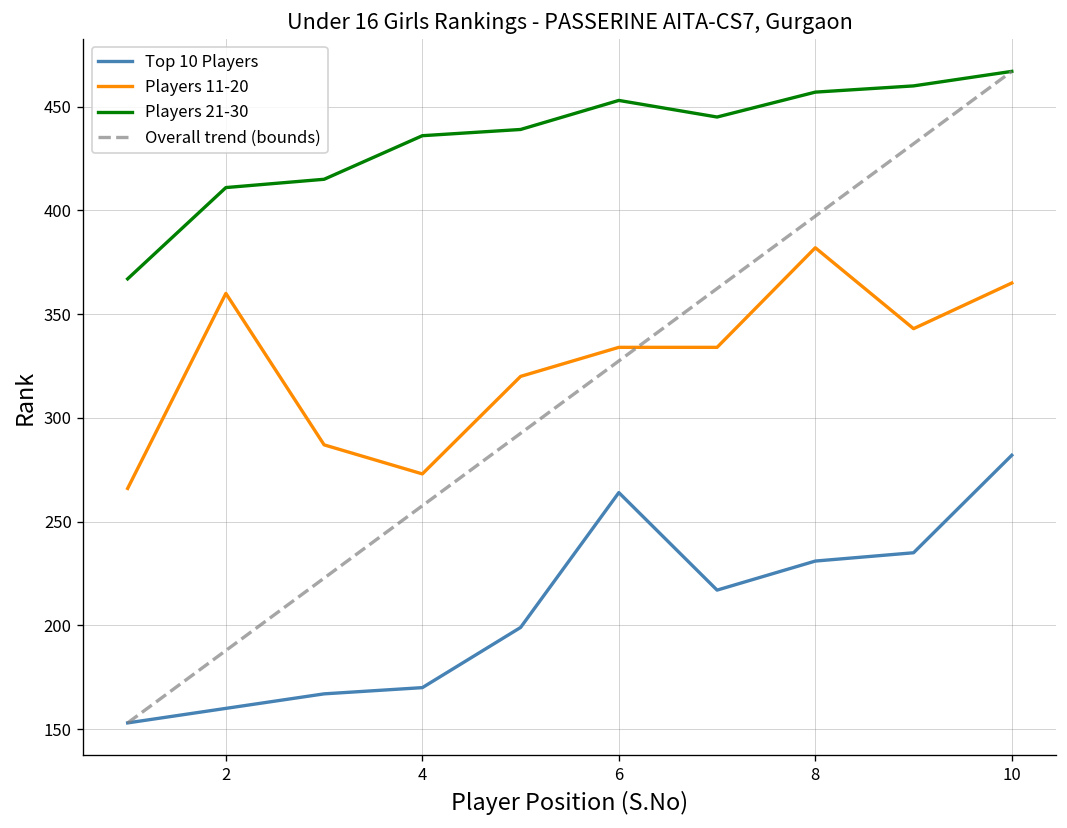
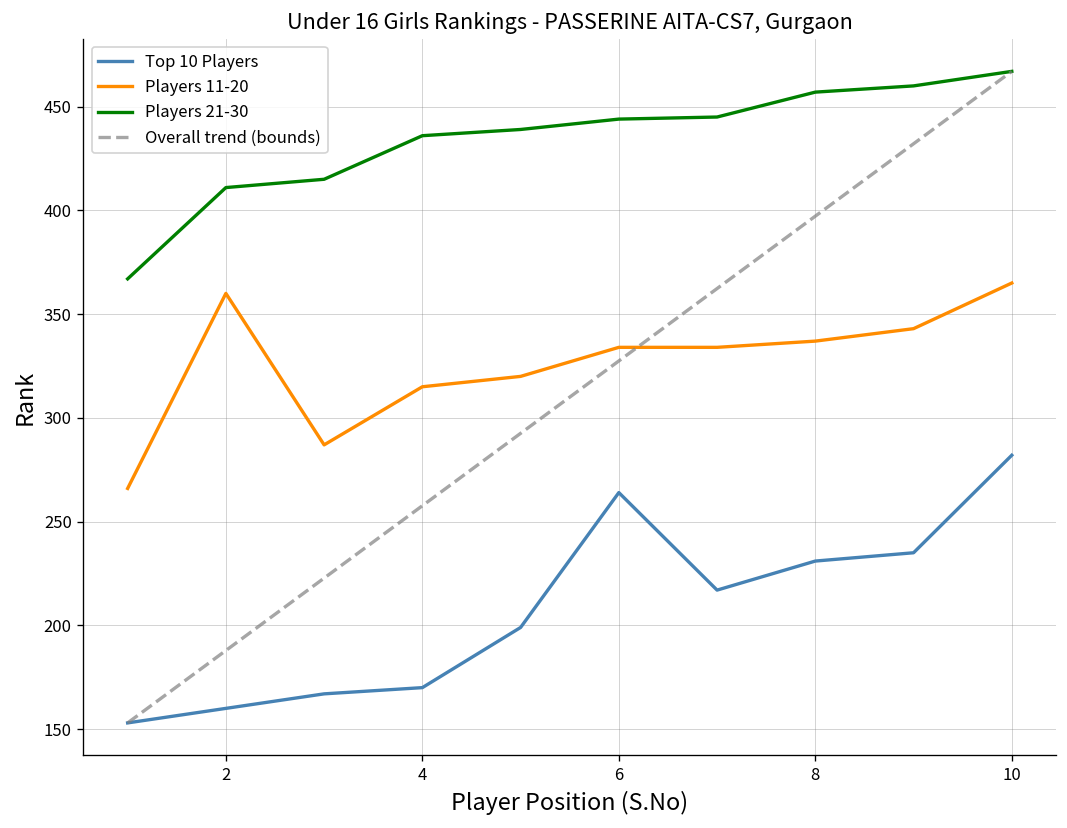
  {
    "Top 10 Players": {
      "2": 160,
      "4": 170,
      "6": 264,
      "8": 231,
      "10": 282
    },
    "Players 11-20": {
      "2": 360,
-     "4": 273,
+     "4": 315,
      "6": 334,
-     "8": 382,
+     "8": 337,
      "10": 365
    },
    "Players 21-30": {
      "2": 411,
      "4": 436,
-     "6": 453,
+     "6": 444,
      "8": 457
    }
  }
